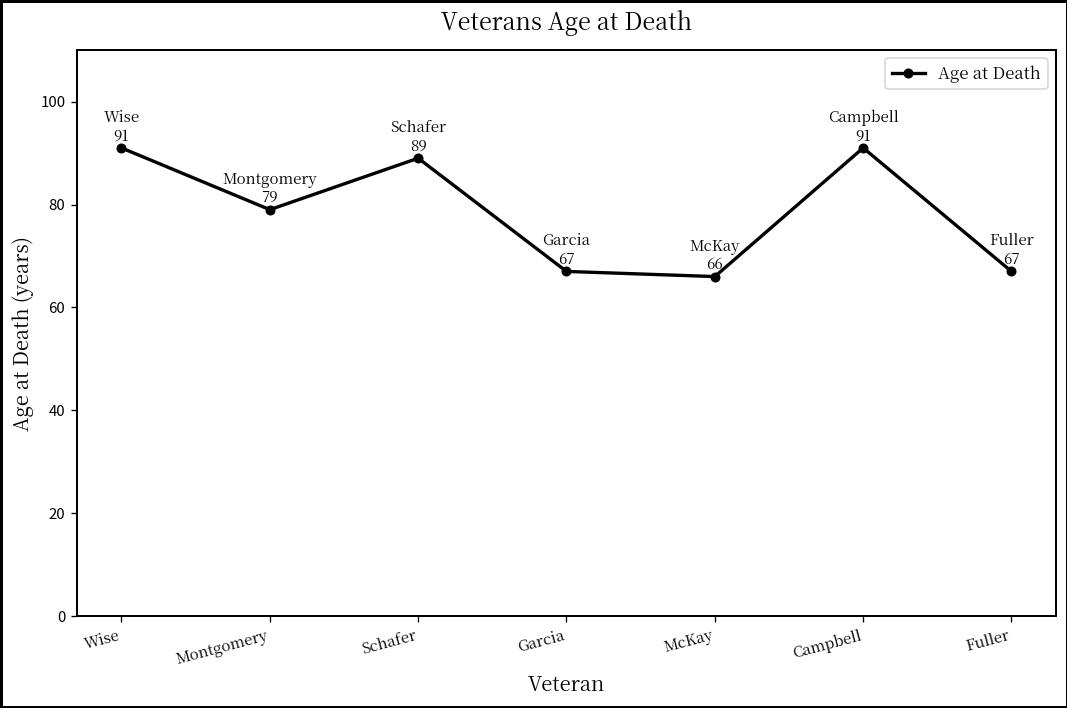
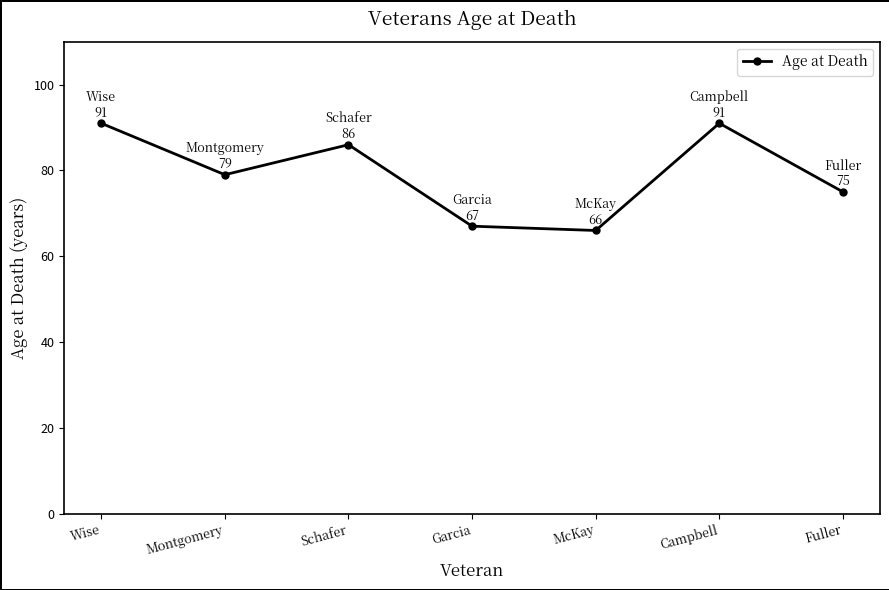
  {
    "Wise": 91,
    "Montgomery": 79,
-   "Schafer": 89,
+   "Schafer": 86,
    "Garcia": 67,
    "McKay": 66,
    "Campbell": 91,
-   "Fuller": 67
+   "Fuller": 75
  }
